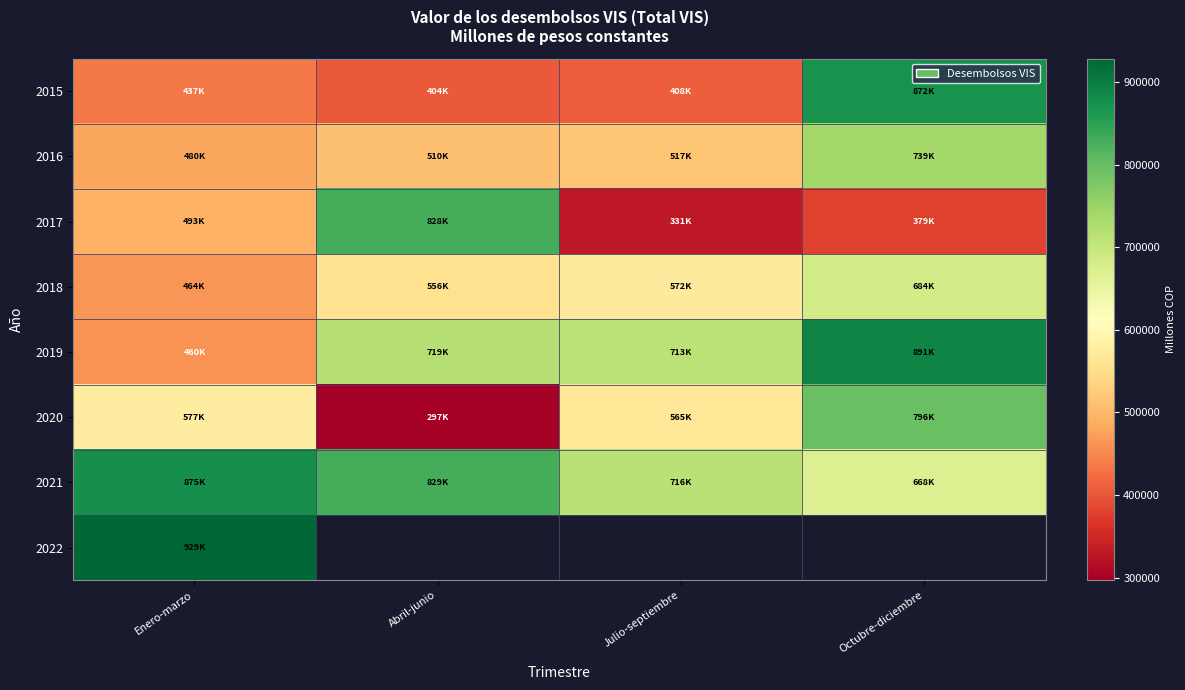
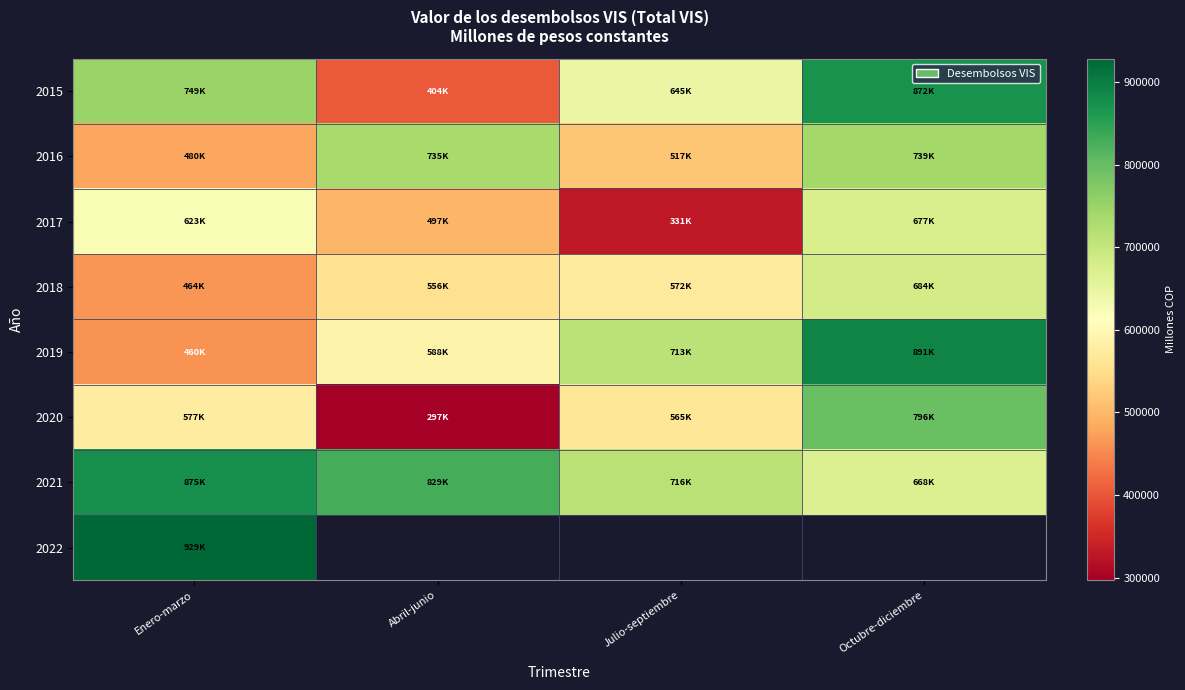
  {
    "2015": {
-     "Enero-marzo": "437K",
+     "Enero-marzo": "749K",
      "Abril-junio": "404K",
-     "Julio-septiembre": "408K",
+     "Julio-septiembre": "645K",
      "Octubre-diciembre": "872K"
    },
    "2016": {
      "Enero-marzo": "480K",
-     "Abril-junio": "510K",
+     "Abril-junio": "735K",
      "Julio-septiembre": "517K",
      "Octubre-diciembre": "739K"
    },
    "2017": {
-     "Enero-marzo": "493K",
-     "Abril-junio": "828K",
+     "Enero-marzo": "623K",
+     "Abril-junio": "497K",
      "Julio-septiembre": "331K",
-     "Octubre-diciembre": "379K"
+     "Octubre-diciembre": "677K"
    },
    "2018": {
      "Enero-marzo": "464K",
      "Abril-junio": "556K",
      "Julio-septiembre": "572K",
      "Octubre-diciembre": "684K"
    },
    "2019": {
      "Enero-marzo": "460K",
-     "Abril-junio": "719K",
+     "Abril-junio": "588K",
      "Julio-septiembre": "713K",
      "Octubre-diciembre": "891K"
    },
    "2020": {
      "Enero-marzo": "577K",
      "Abril-junio": "297K",
      "Julio-septiembre": "565K",
      "Octubre-diciembre": "796K"
    },
    "2021": {
      "Enero-marzo": "875K",
      "Abril-junio": "829K",
      "Julio-septiembre": "716K",
      "Octubre-diciembre": "668K"
    },
    "2022": {
      "Enero-marzo": "929K"
    }
  }
